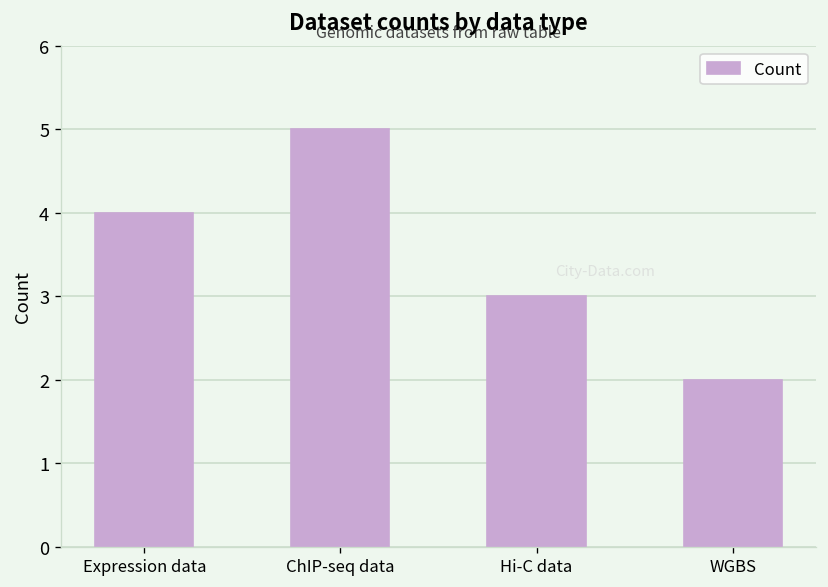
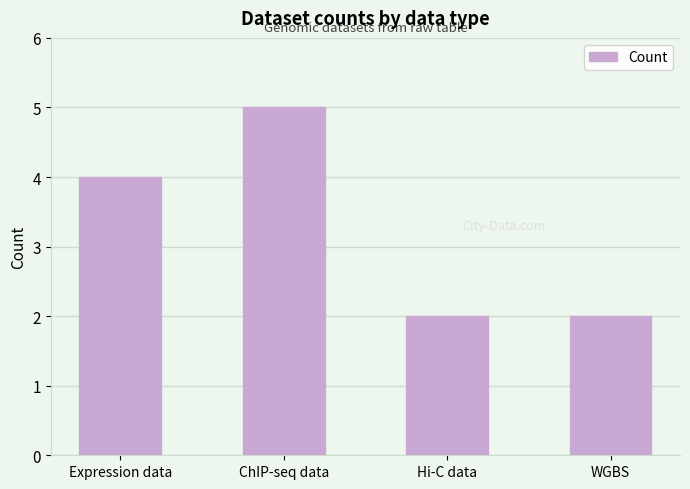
  {
    "Expression data": 4,
    "ChIP-seq data": 5,
-   "Hi-C data": 3,
+   "Hi-C data": 2,
    "WGBS": 2
  }
